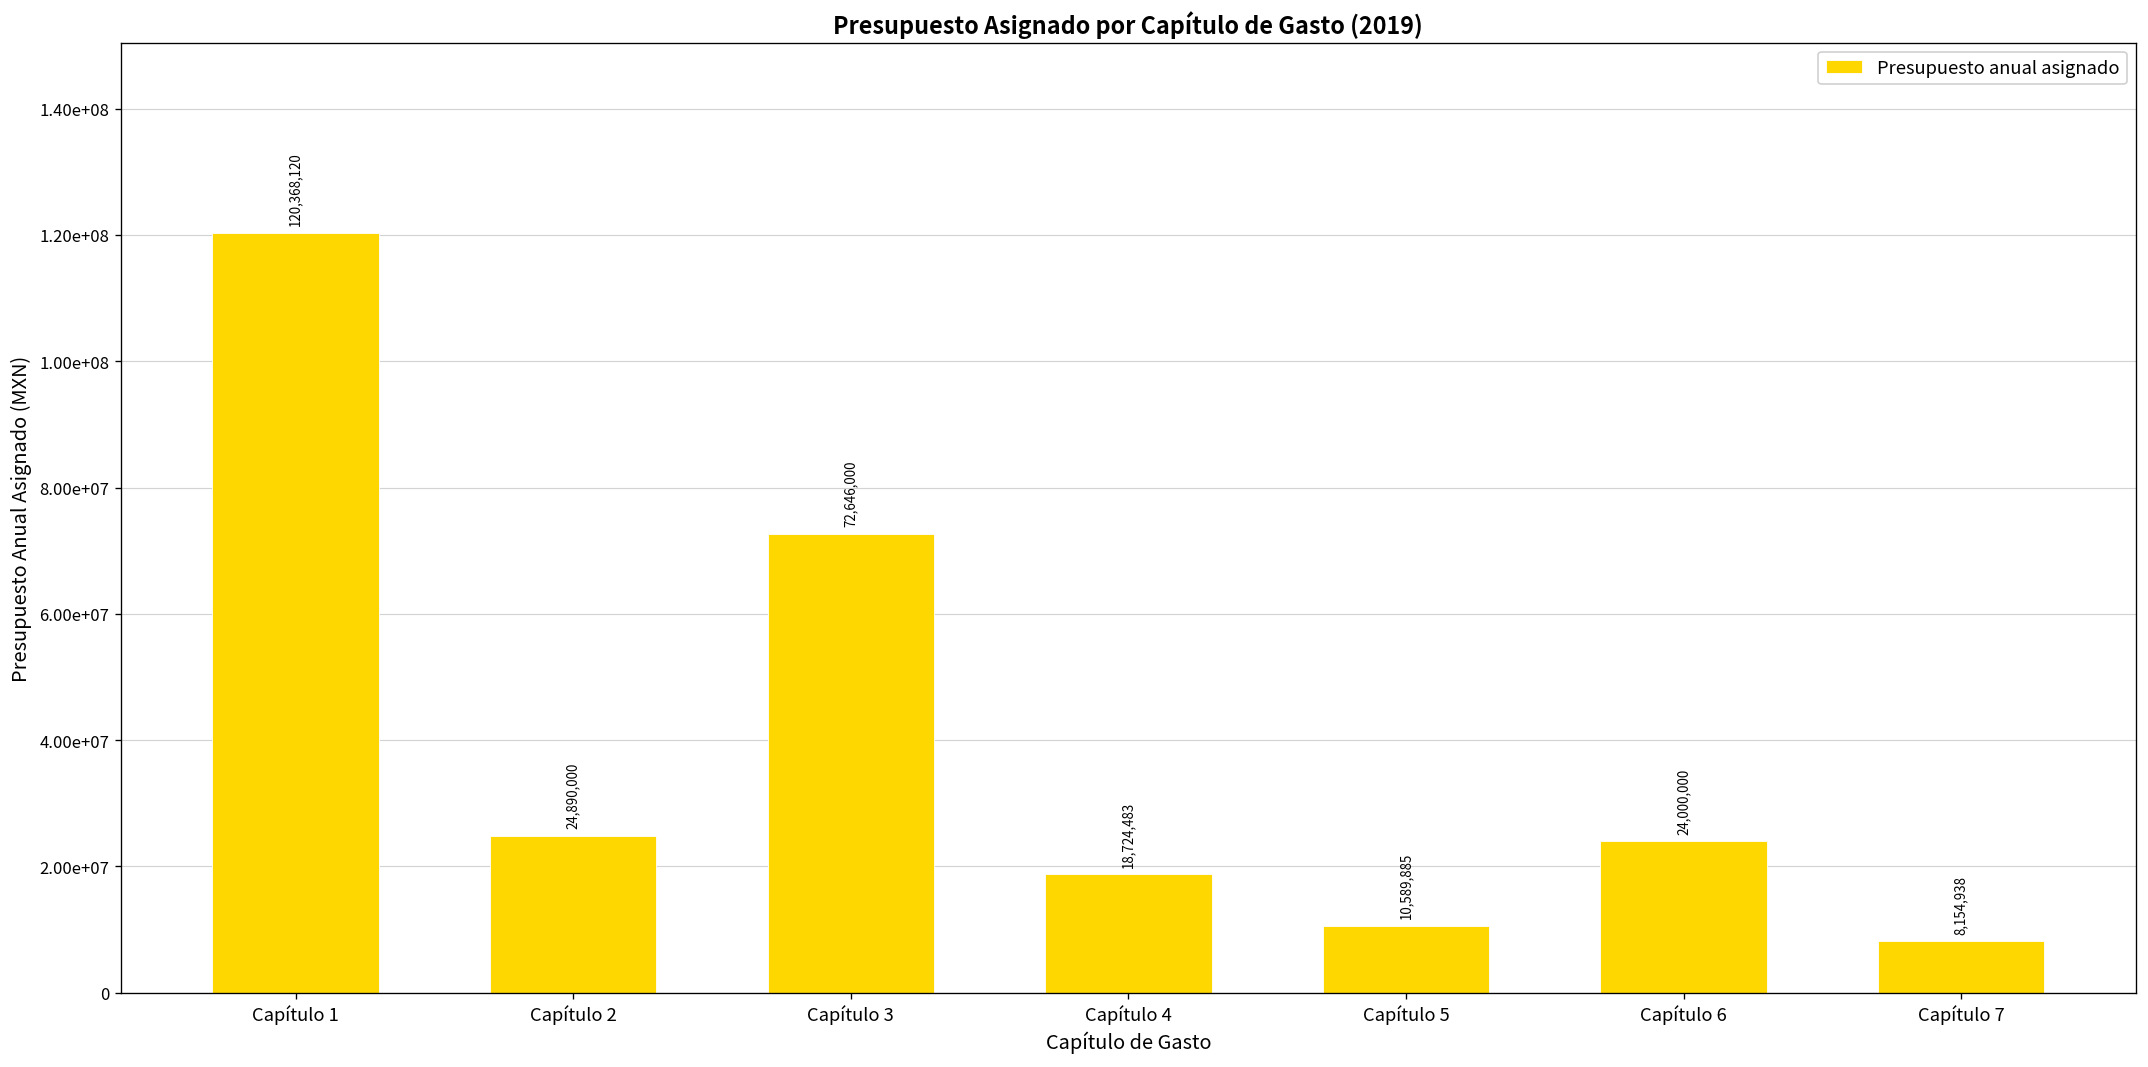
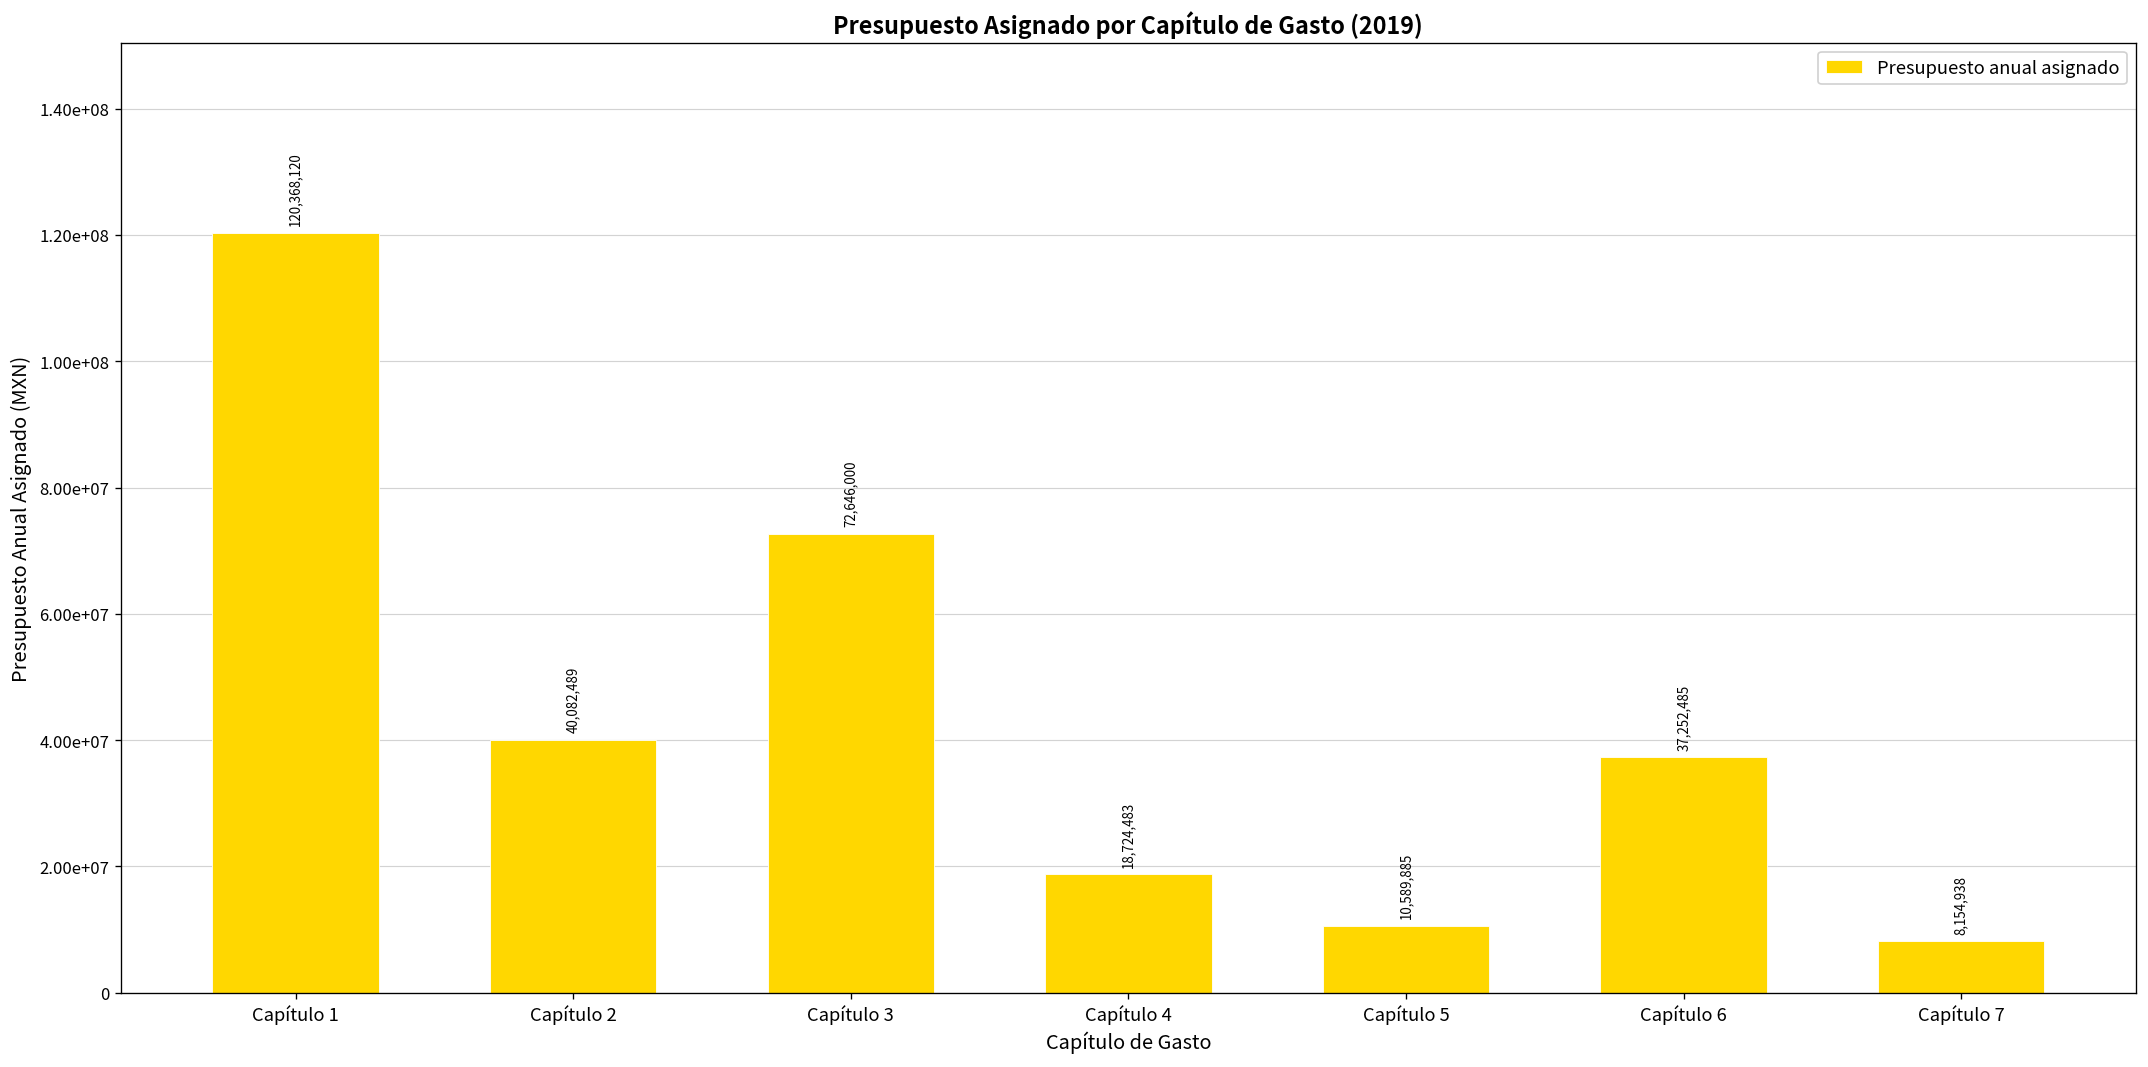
  {
    "Capítulo 1": "120,368,120",
-   "Capítulo 2": "24,890,000",
+   "Capítulo 2": "40,082,489",
    "Capítulo 3": "72,646,000",
    "Capítulo 4": "18,724,483",
    "Capítulo 5": "10,589,885",
-   "Capítulo 6": "24,000,000",
+   "Capítulo 6": "37,252,485",
    "Capítulo 7": "8,154,938"
  }
